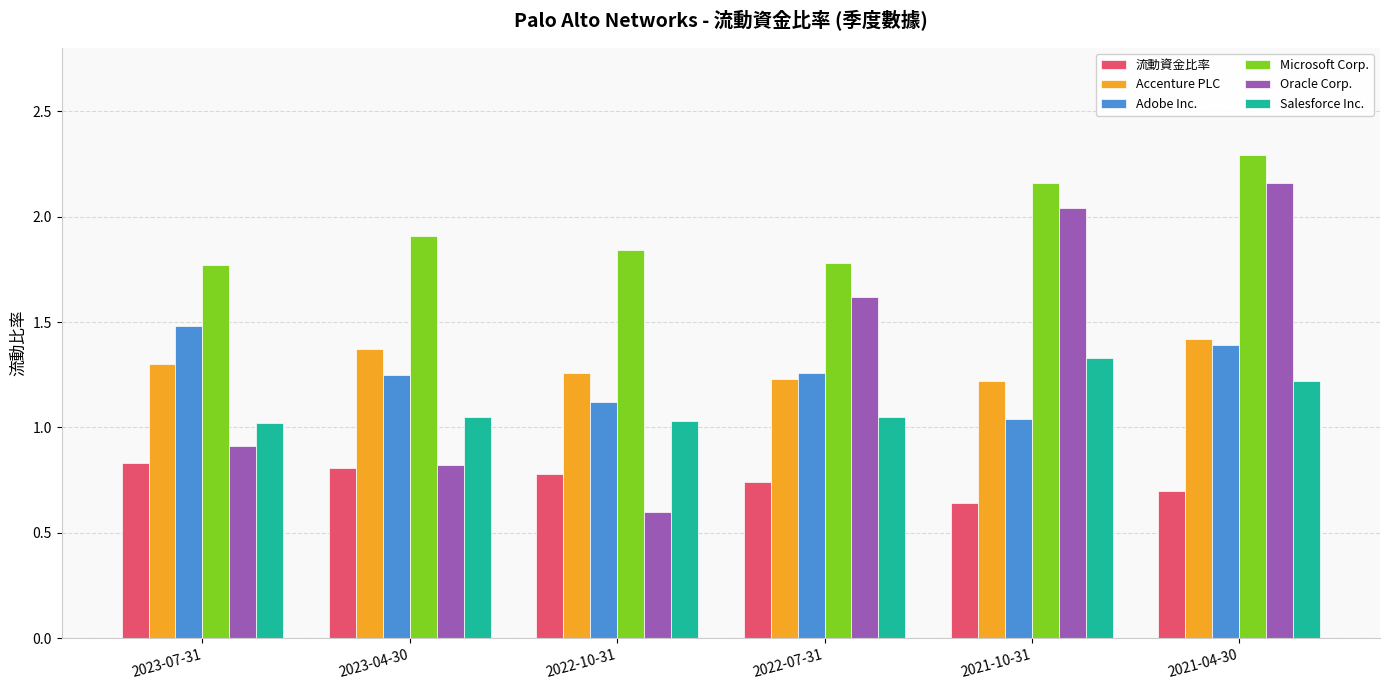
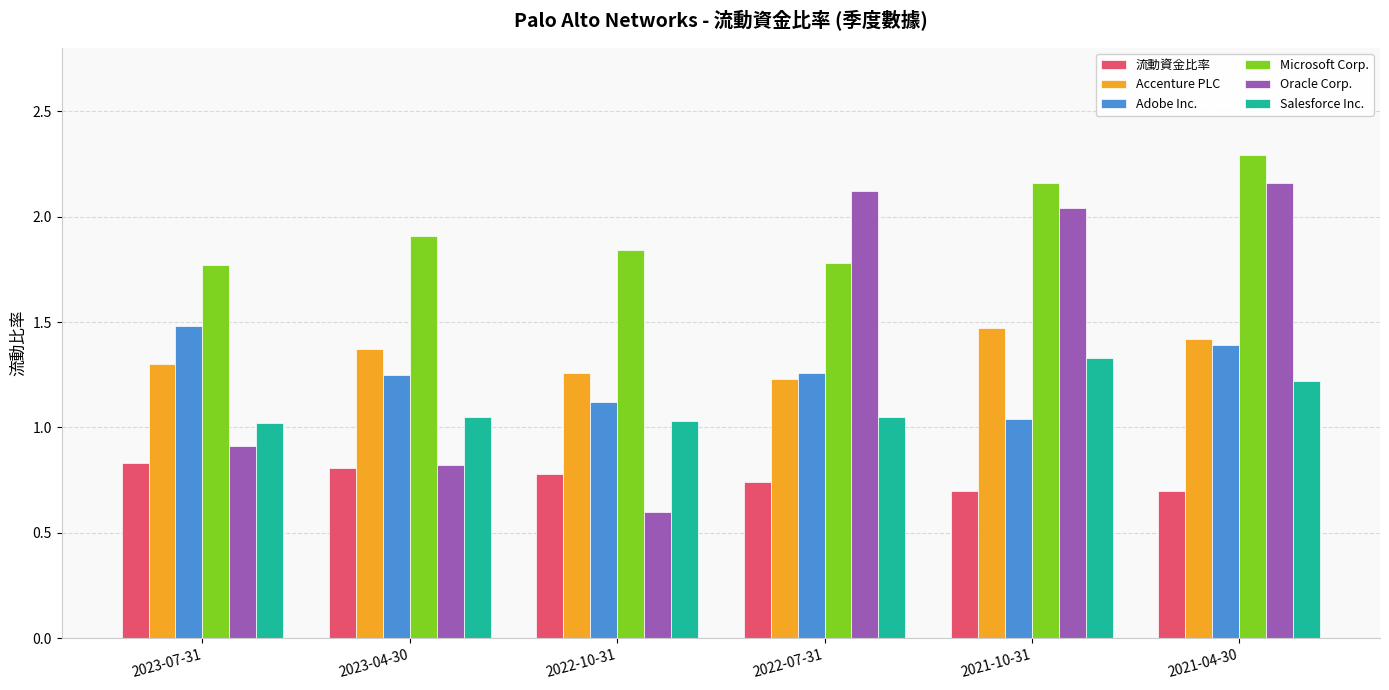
  {
    "流動資金比率": {
      "2023-07-31": 0.83,
      "2023-04-30": 0.81,
      "2022-10-31": 0.78,
      "2022-07-31": 0.74,
-     "2021-10-31": 0.64,
+     "2021-10-31": 0.70,
      "2021-04-30": 0.70
    },
    "Accenture PLC": {
      "2023-07-31": 1.30,
      "2023-04-30": 1.37,
      "2022-10-31": 1.26,
      "2022-07-31": 1.23,
-     "2021-10-31": 1.22,
+     "2021-10-31": 1.47,
      "2021-04-30": 1.42
    },
    "Adobe Inc.": {
      "2023-07-31": 1.48,
      "2023-04-30": 1.25,
      "2022-10-31": 1.12,
      "2022-07-31": 1.26,
      "2021-10-31": 1.04,
      "2021-04-30": 1.39
    },
    "Microsoft Corp.": {
      "2023-07-31": 1.77,
      "2023-04-30": 1.91,
      "2022-10-31": 1.84,
      "2022-07-31": 1.78,
      "2021-10-31": 2.16,
      "2021-04-30": 2.29
    },
    "Oracle Corp.": {
      "2023-07-31": 0.91,
      "2023-04-30": 0.82,
      "2022-10-31": 0.60,
-     "2022-07-31": 1.62,
+     "2022-07-31": 2.12,
      "2021-10-31": 2.04,
      "2021-04-30": 2.16
    },
    "Salesforce Inc.": {
      "2023-07-31": 1.02,
      "2023-04-30": 1.05,
      "2022-10-31": 1.03,
      "2022-07-31": 1.05,
      "2021-10-31": 1.33,
      "2021-04-30": 1.22
    }
  }
